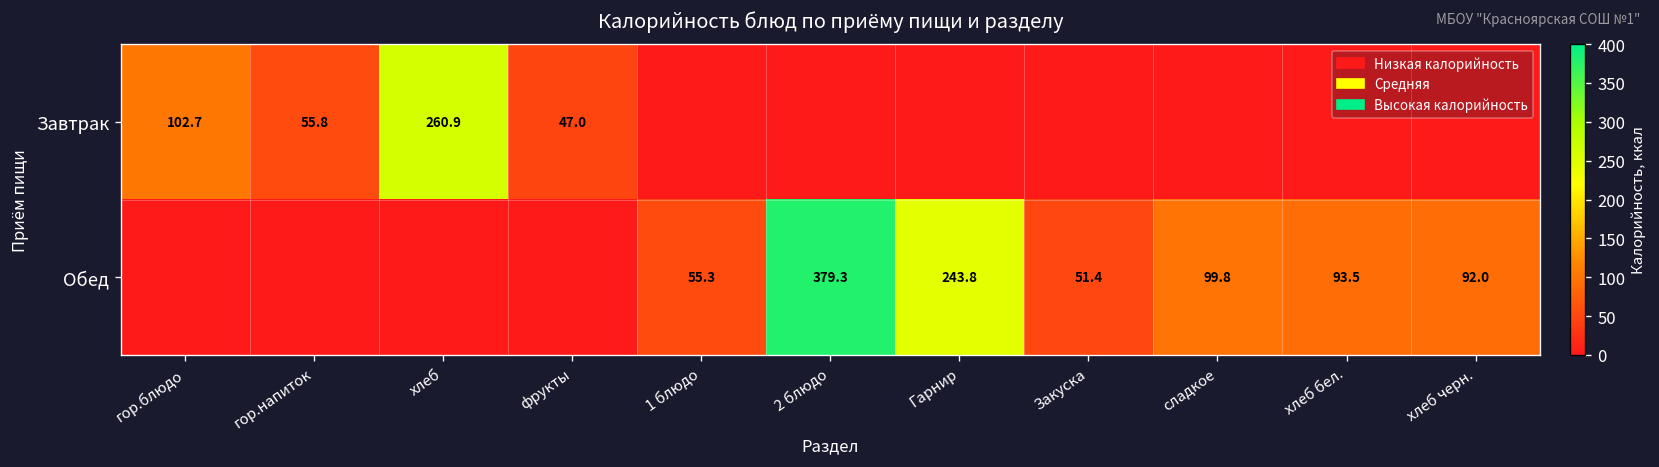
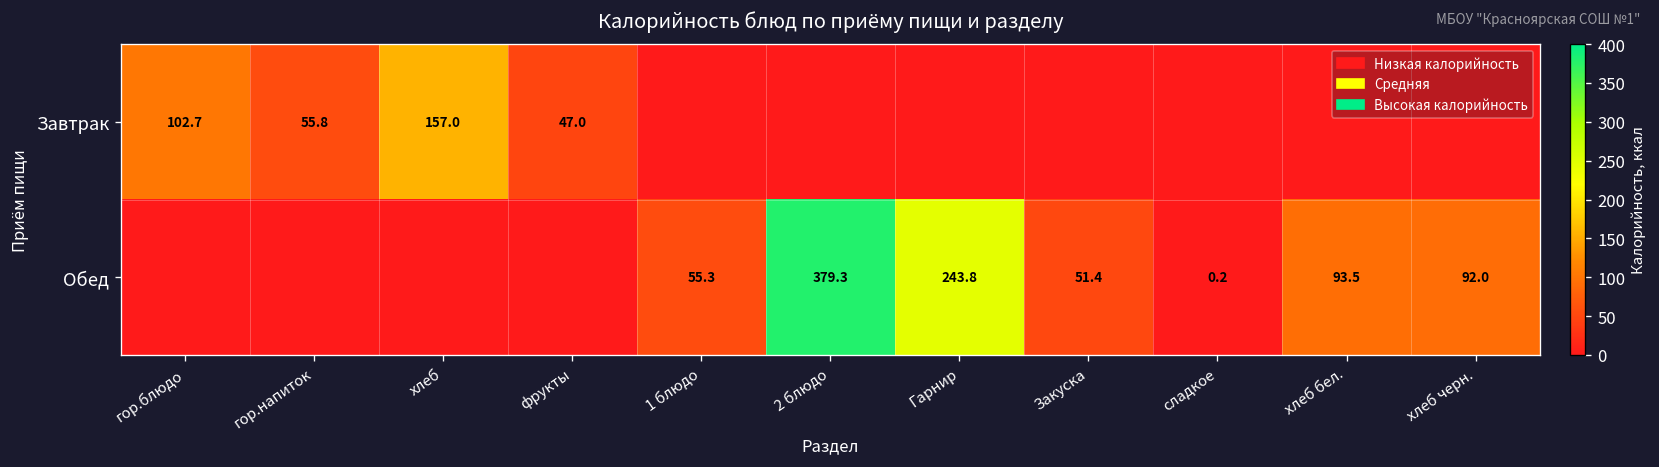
  {
    "Завтрак": {
      "гор.блюдо": 102.7,
      "гор.напиток": 55.8,
-     "хлеб": 260.9,
+     "хлеб": 157.0,
      "фрукты": 47.0
    },
    "Обед": {
      "1 блюдо": 55.3,
      "2 блюдо": 379.3,
      "Гарнир": 243.8,
      "Закуска": 51.4,
-     "сладкое": 99.8,
+     "сладкое": 0.2,
      "хлеб бел.": 93.5,
      "хлеб черн.": 92.0
    }
  }
